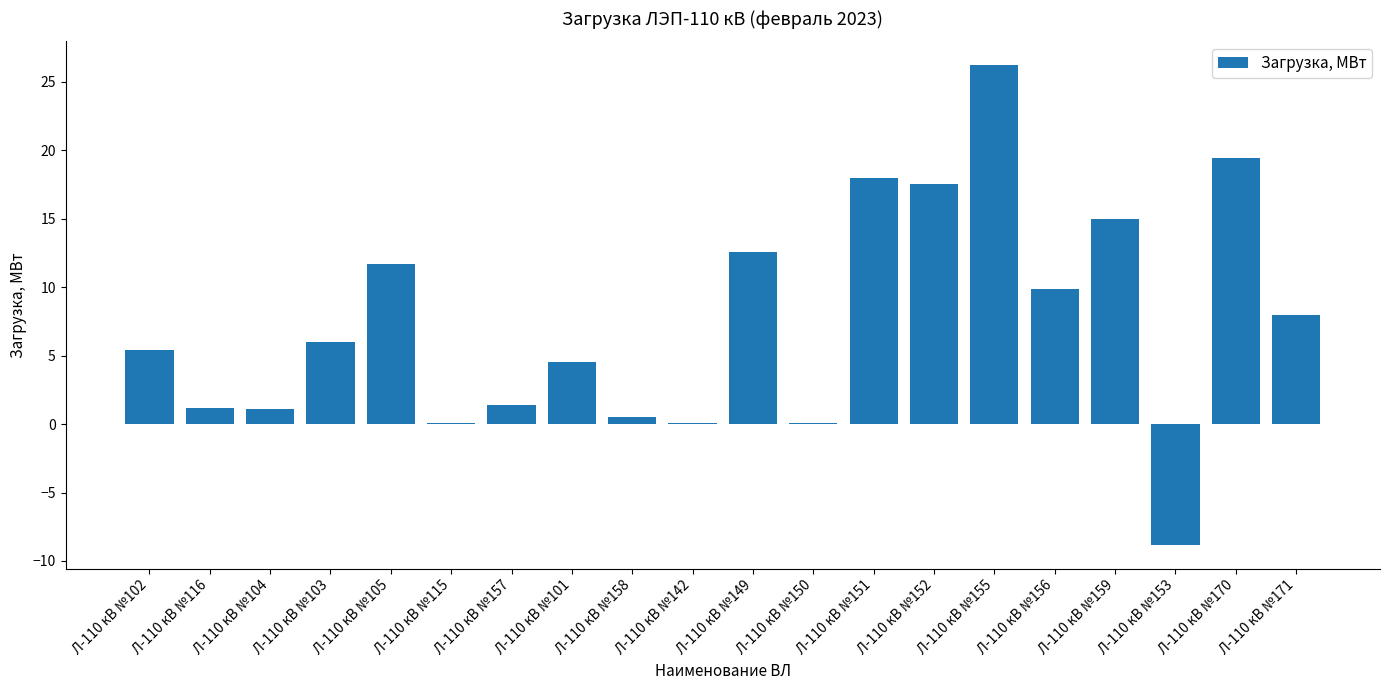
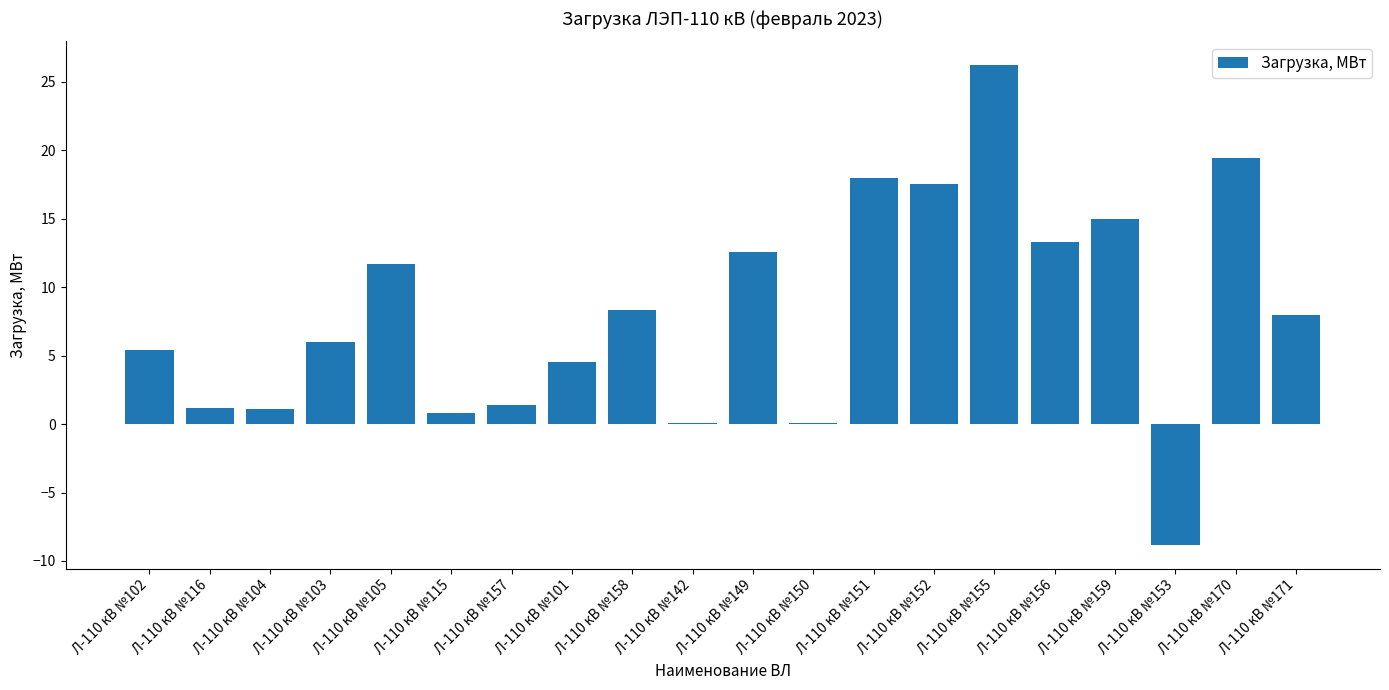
  {
    "Л-110 кВ №102": 5.4,
    "Л-110 кВ №116": 1.2,
    "Л-110 кВ №104": 1.1,
    "Л-110 кВ №103": 6.0,
    "Л-110 кВ №105": 11.7,
-   "Л-110 кВ №115": 0.1,
+   "Л-110 кВ №115": 0.8,
    "Л-110 кВ №157": 1.4,
    "Л-110 кВ №101": 4.5,
-   "Л-110 кВ №158": 0.5,
+   "Л-110 кВ №158": 8.3,
    "Л-110 кВ №149": 12.6,
    "Л-110 кВ №151": 18.0,
    "Л-110 кВ №152": 17.5,
    "Л-110 кВ №155": 26.2,
-   "Л-110 кВ №156": 9.9,
+   "Л-110 кВ №156": 13.3,
    "Л-110 кВ №159": 15.0,
    "Л-110 кВ №153": -8.8,
    "Л-110 кВ №170": 19.4,
    "Л-110 кВ №171": 8.0
  }
